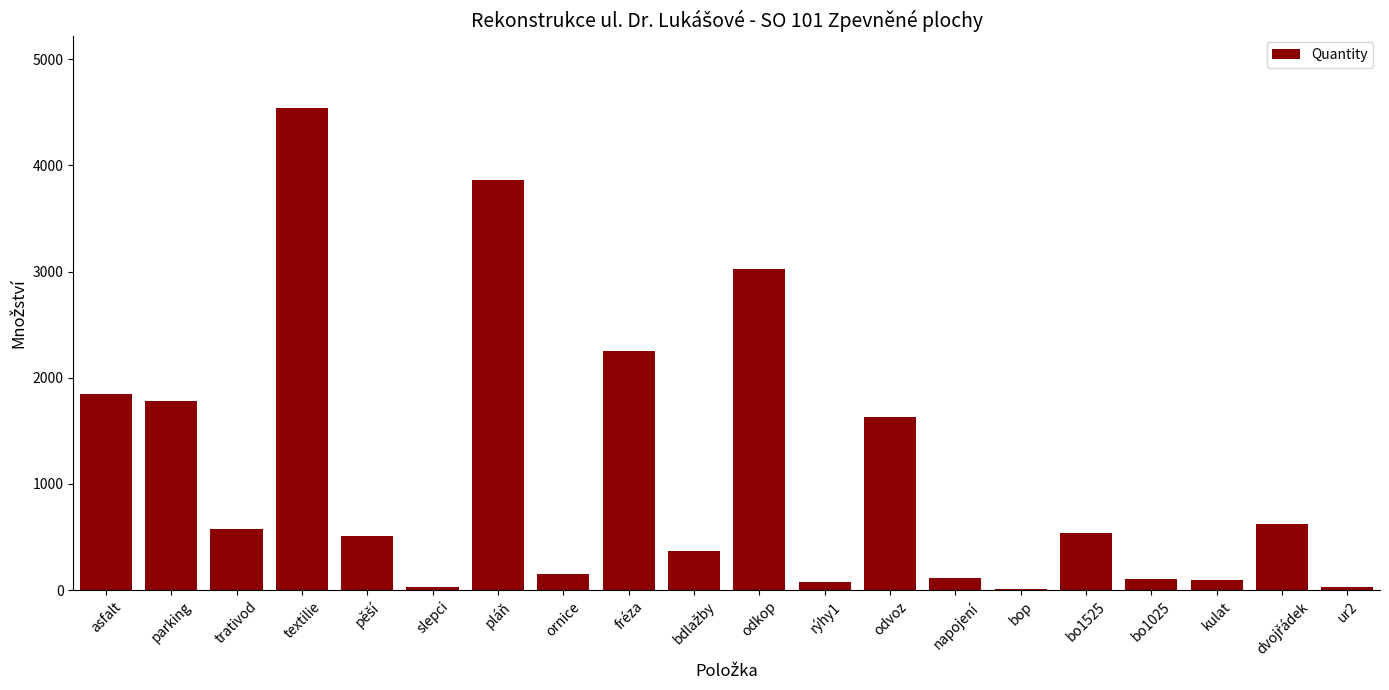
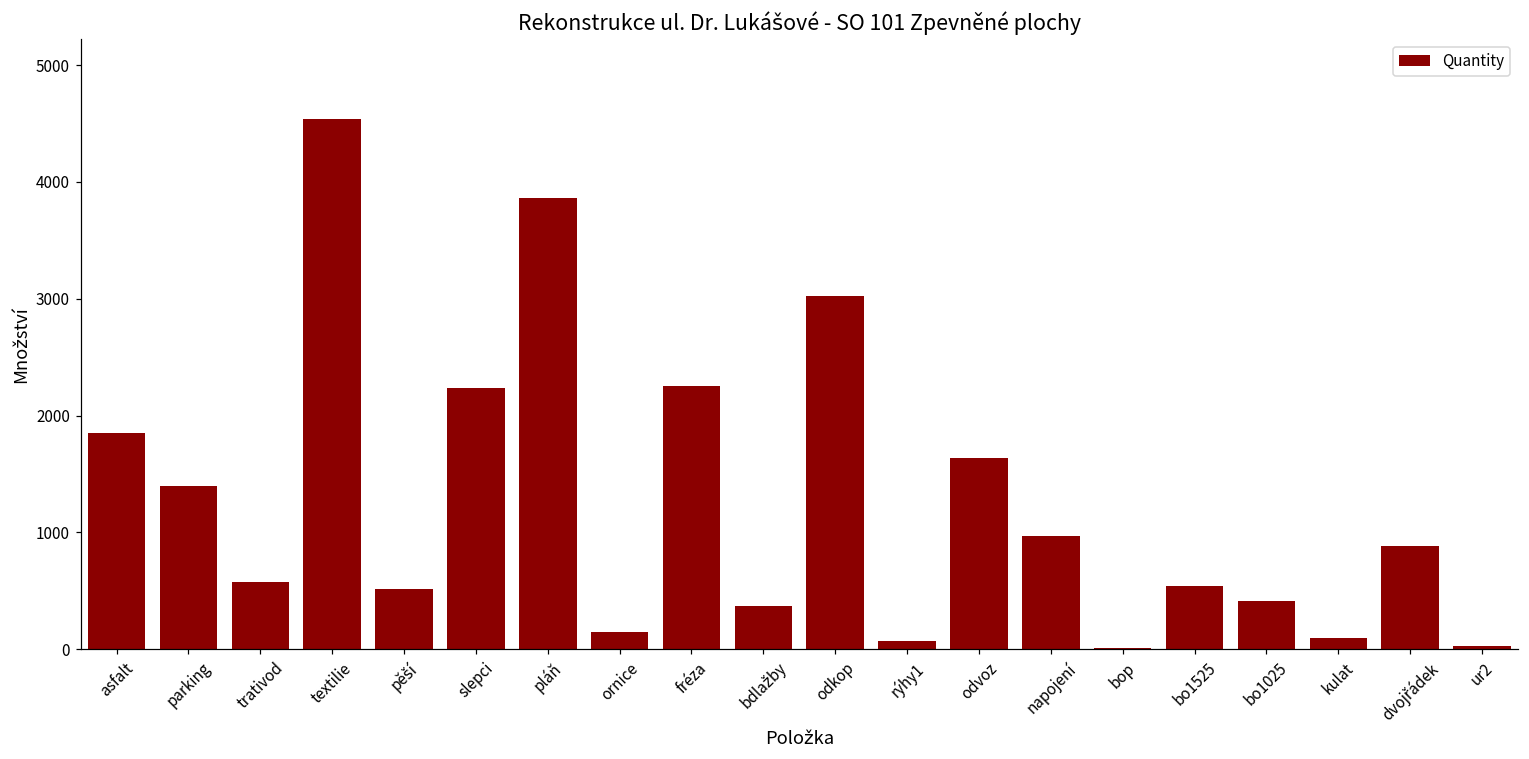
  {
    "asfalt": 1850,
-   "parking": 1780,
+   "parking": 1400,
    "trativod": 570,
    "textilie": 4540,
    "pěší": 510,
-   "slepci": 30,
+   "slepci": 2230,
    "pláň": 3860,
    "ornice": 150,
    "fréza": 2250,
    "bdlažby": 370,
    "odkop": 3020,
    "rýhy1": 70,
    "odvoz": 1630,
-   "napojení": 120,
+   "napojení": 970,
    "bo1525": 540,
-   "bo1025": 100,
+   "bo1025": 410,
    "kulat": 90,
-   "dvojřádek": 630,
+   "dvojřádek": 880,
    "ur2": 30
  }
